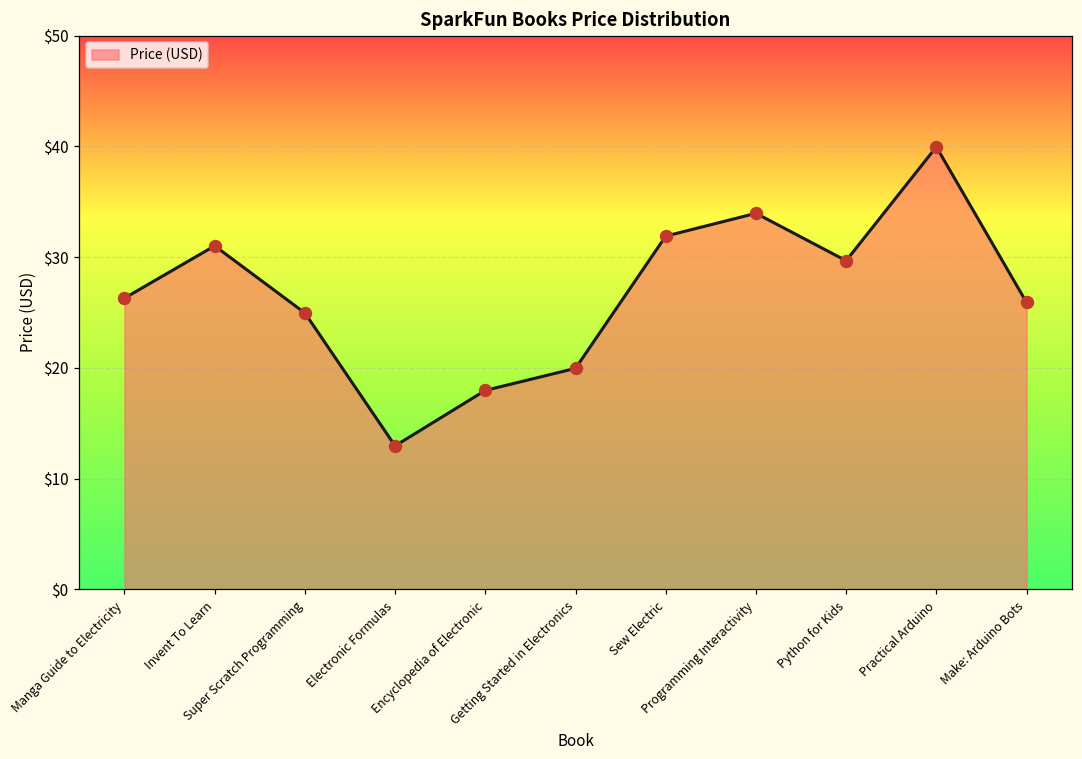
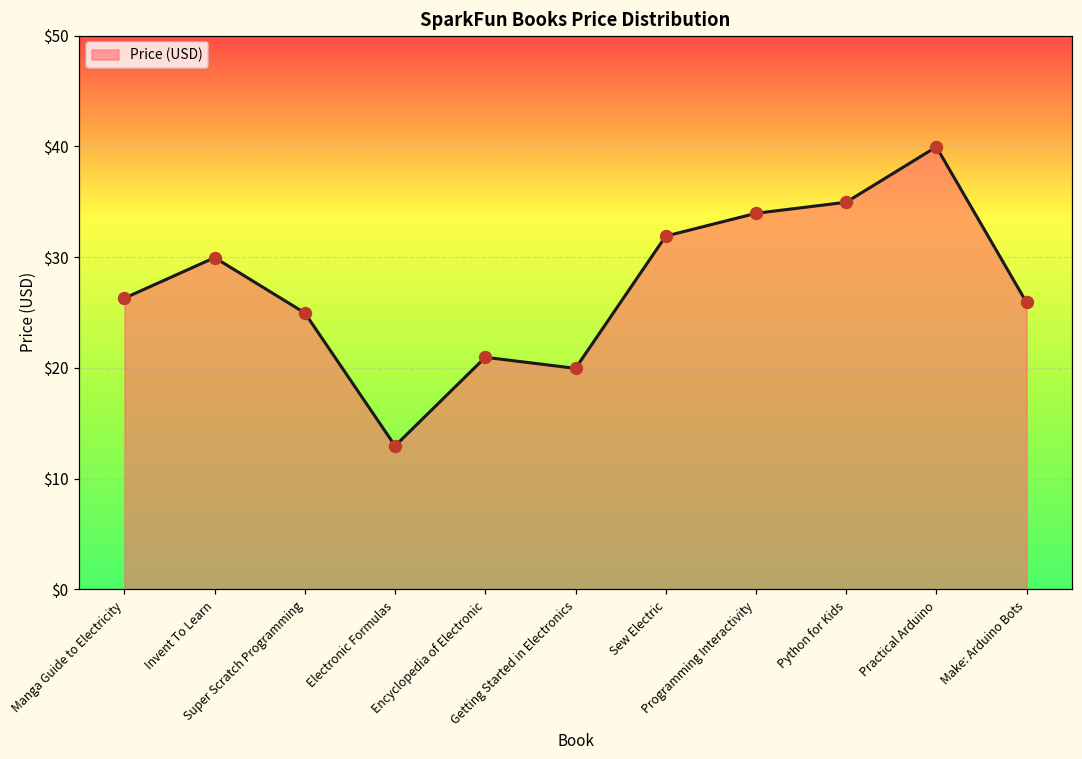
  {
    "Manga Guide to Electricity": "$26.3",
-   "Invent To Learn": "$31.0",
+   "Invent To Learn": "$30.0",
    "Super Scratch Programming": "$25.0",
    "Electronic Formulas": "$13.0",
-   "Encyclopedia of Electronic": "$18.0",
+   "Encyclopedia of Electronic": "$21.0",
    "Getting Started in Electronics": "$20.0",
    "Sew Electric": "$31.9",
    "Programming Interactivity": "$34.0",
-   "Python for Kids": "$29.7",
+   "Python for Kids": "$35.0",
    "Practical Arduino": "$40.0",
    "Make: Arduino Bots": "$25.9"
  }
